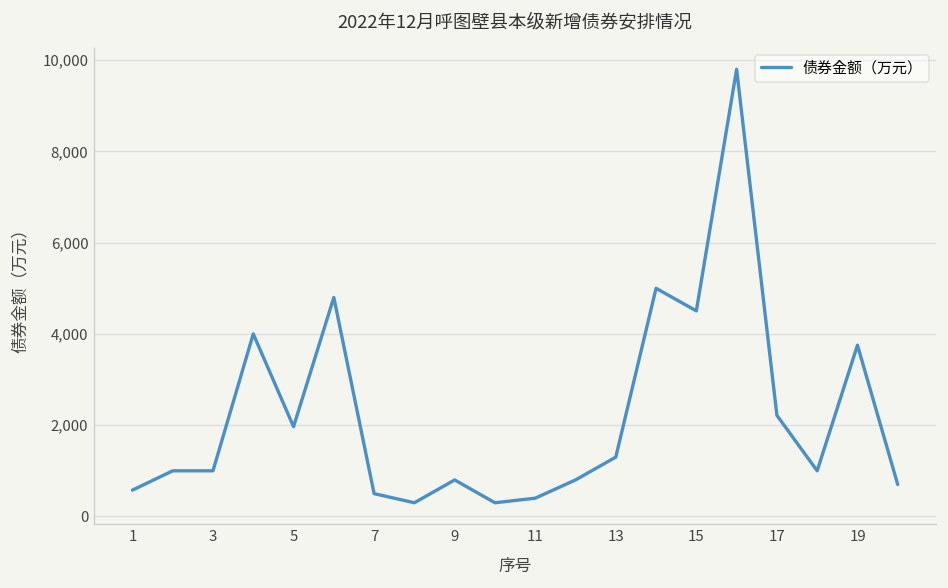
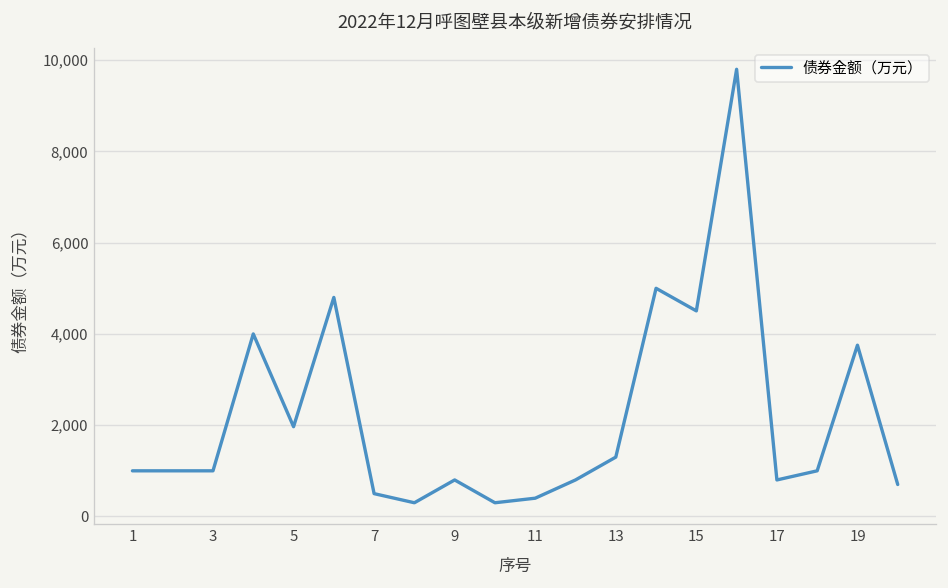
  {
-   "1": "600",
+   "1": "1,000",
    "3": "1,000",
    "5": "2,000",
    "7": "500",
    "9": "800",
    "11": "400",
    "13": "1,300",
    "15": "4,500",
-   "17": "2,200",
+   "17": "800",
    "19": "3,800"
  }
